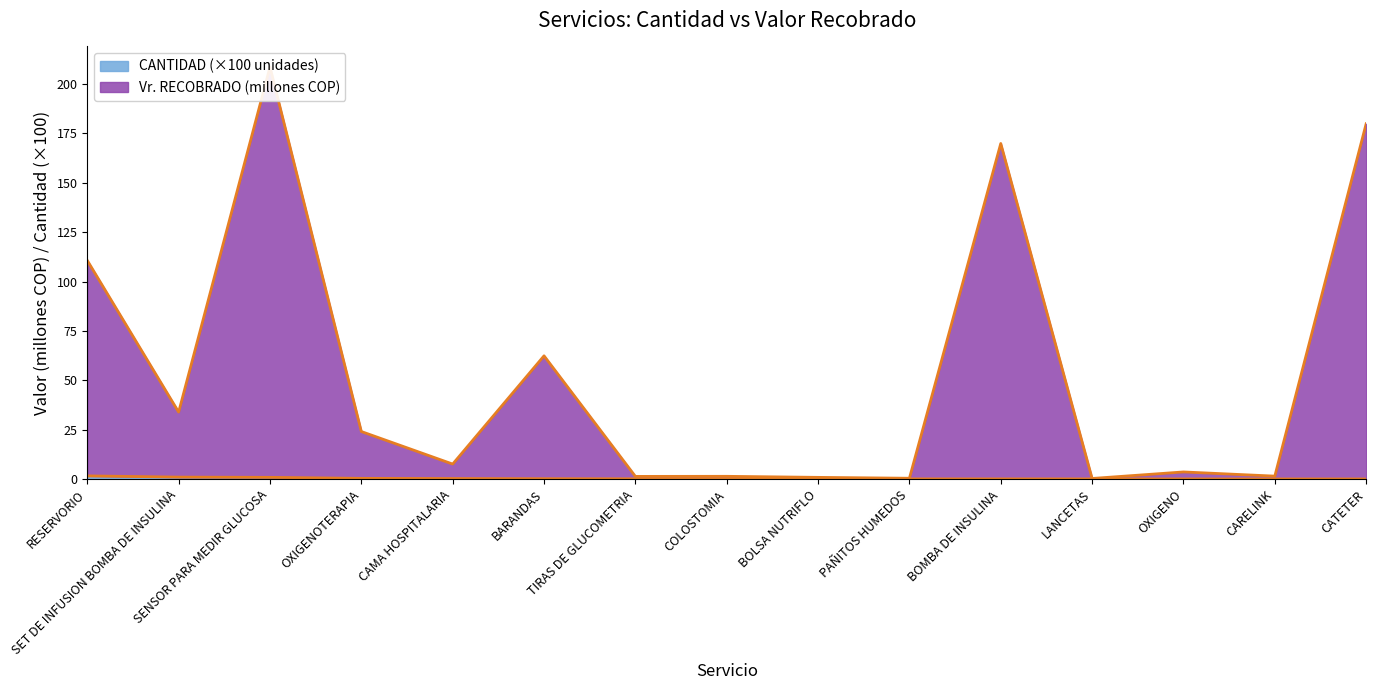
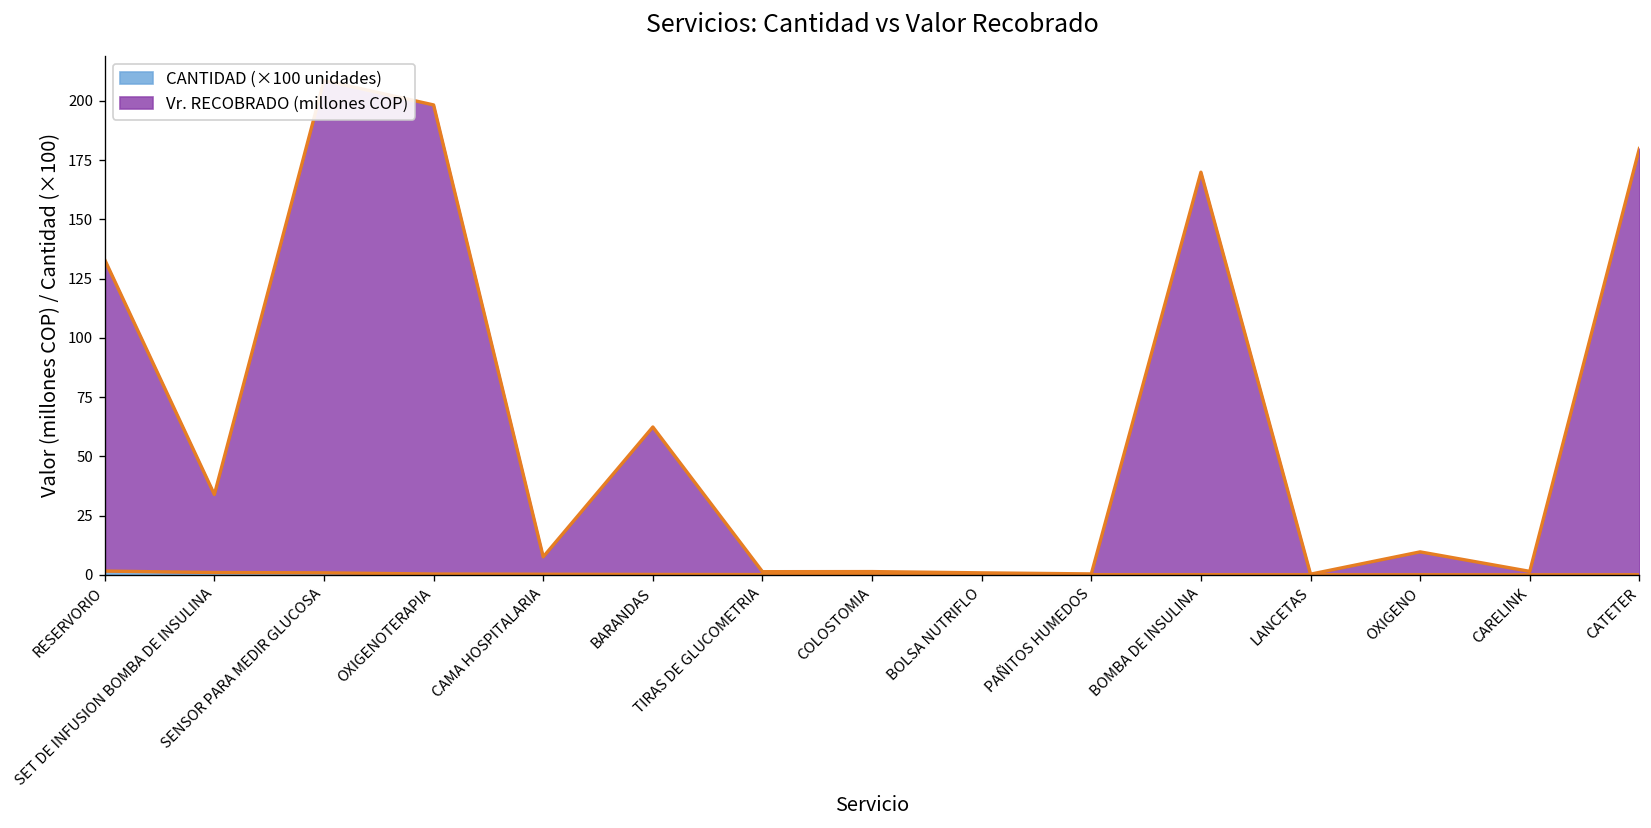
  {
    "CANTIDAD (×100 unidades)": {
      "RESERVORIO": 2,
      "SET DE INFUSION BOMBA DE INSULINA": 1,
      "SENSOR PARA MEDIR GLUCOSA": 1,
      "OXIGENOTERAPIA": 0,
      "CAMA HOSPITALARIA": 0,
      "BARANDAS": 0,
      "BOMBA DE INSULINA": 0,
      "OXIGENO": 0,
      "CARELINK": 0,
      "CATETER": 0
    },
    "Vr. RECOBRADO (millones COP)": {
-     "RESERVORIO": 109,
+     "RESERVORIO": 131,
      "SET DE INFUSION BOMBA DE INSULINA": 33,
-     "OXIGENOTERAPIA": 24,
+     "OXIGENOTERAPIA": 198,
      "CAMA HOSPITALARIA": 7,
      "BARANDAS": 62,
      "BOMBA DE INSULINA": 170,
-     "OXIGENO": 4,
+     "OXIGENO": 10,
      "CARELINK": 1,
      "CATETER": 180
    }
  }
